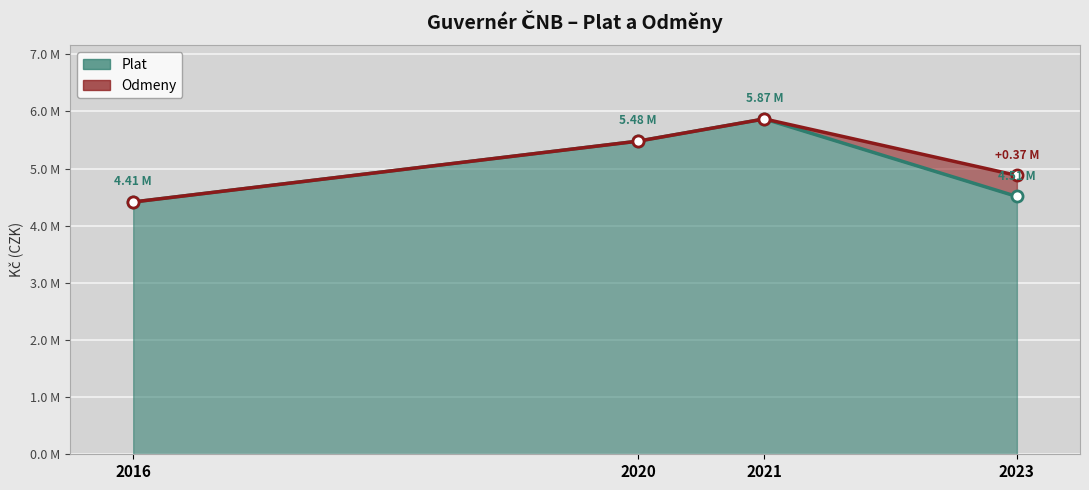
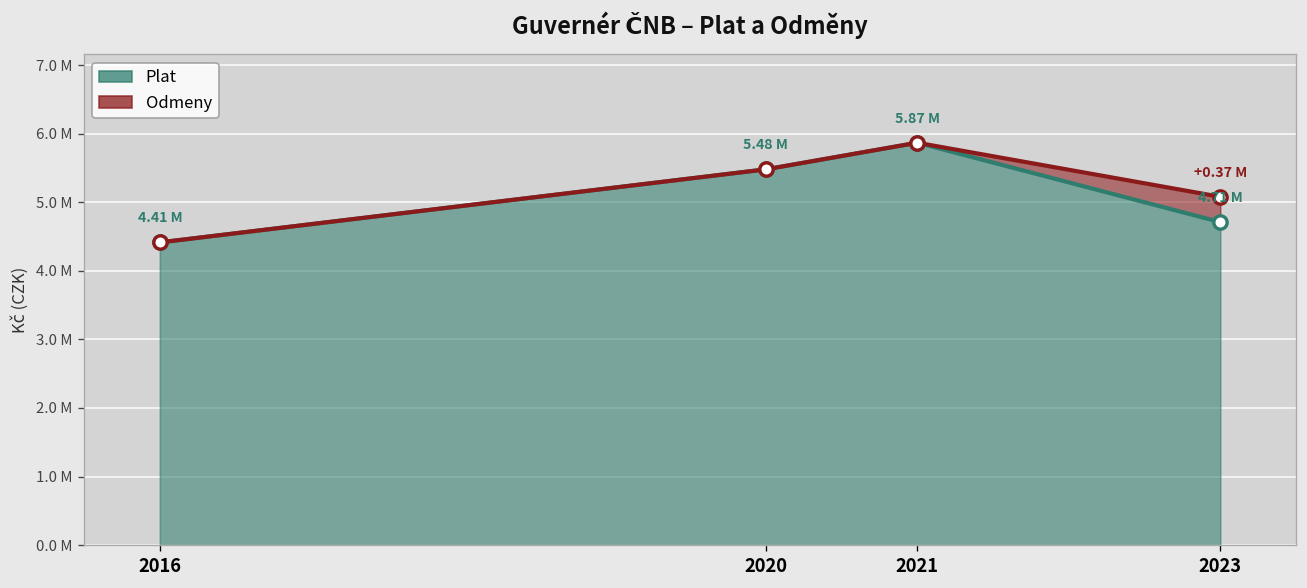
  {
    "Plat": {
-     "2023": 4.51
+     "2023": 4.71
    }
  }
